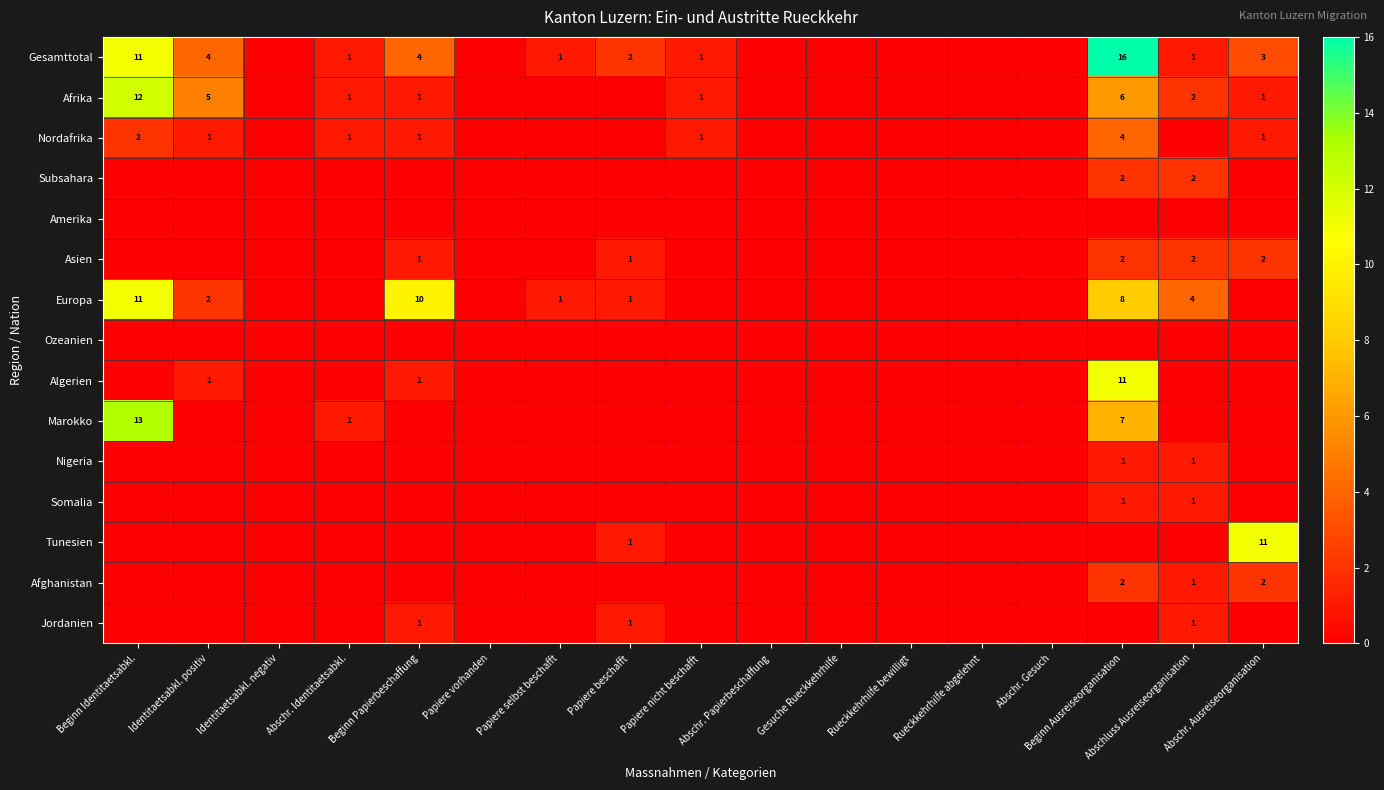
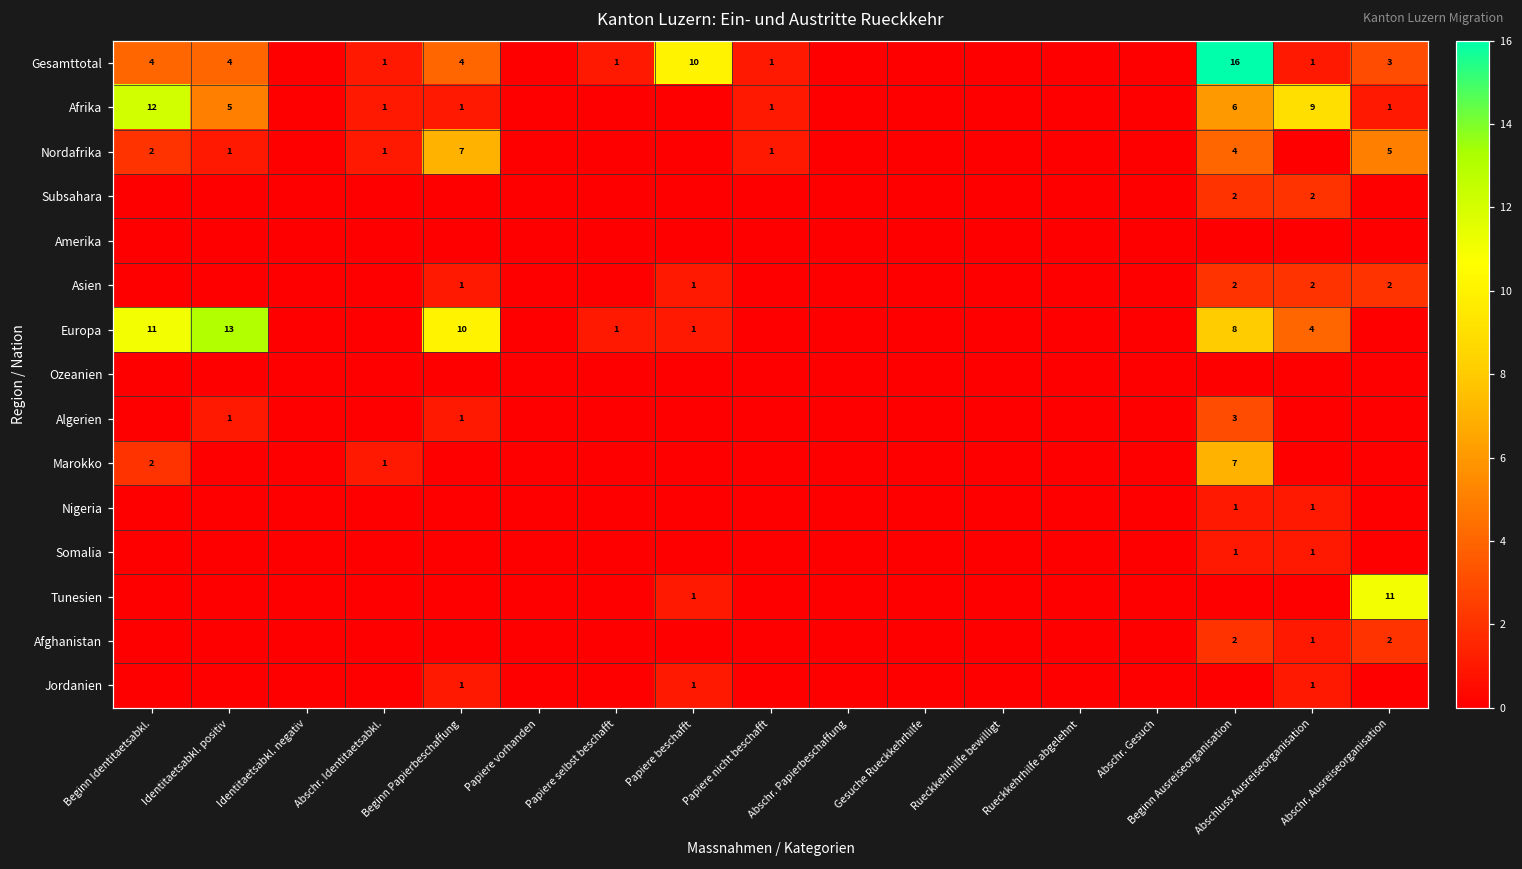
  {
    "Gesamttotal": {
-     "Beginn Identitaetsabkl.": 11,
+     "Beginn Identitaetsabkl.": 4,
      "Identitaetsabkl. positiv": 4,
      "Abschr. Identitaetsabkl.": 1,
      "Beginn Papierbeschaffung": 4,
      "Papiere selbst beschafft": 1,
-     "Papiere beschafft": 2,
+     "Papiere beschafft": 10,
      "Papiere nicht beschafft": 1,
      "Beginn Ausreiseorganisation": 16,
      "Abschluss Ausreiseorganisation": 1,
      "Abschr. Ausreiseorganisation": 3
    },
    "Afrika": {
      "Beginn Identitaetsabkl.": 12,
      "Identitaetsabkl. positiv": 5,
      "Abschr. Identitaetsabkl.": 1,
      "Beginn Papierbeschaffung": 1,
      "Papiere nicht beschafft": 1,
      "Beginn Ausreiseorganisation": 6,
-     "Abschluss Ausreiseorganisation": 2,
+     "Abschluss Ausreiseorganisation": 9,
      "Abschr. Ausreiseorganisation": 1
    },
    "Nordafrika": {
      "Beginn Identitaetsabkl.": 2,
      "Identitaetsabkl. positiv": 1,
      "Abschr. Identitaetsabkl.": 1,
-     "Beginn Papierbeschaffung": 1,
+     "Beginn Papierbeschaffung": 7,
      "Papiere nicht beschafft": 1,
      "Beginn Ausreiseorganisation": 4,
-     "Abschr. Ausreiseorganisation": 1
+     "Abschr. Ausreiseorganisation": 5
    },
    "Subsahara": {
      "Beginn Ausreiseorganisation": 2,
      "Abschluss Ausreiseorganisation": 2
    },
    "Asien": {
      "Beginn Papierbeschaffung": 1,
      "Papiere beschafft": 1,
      "Beginn Ausreiseorganisation": 2,
      "Abschluss Ausreiseorganisation": 2,
      "Abschr. Ausreiseorganisation": 2
    },
    "Europa": {
      "Beginn Identitaetsabkl.": 11,
-     "Identitaetsabkl. positiv": 2,
+     "Identitaetsabkl. positiv": 13,
      "Beginn Papierbeschaffung": 10,
      "Papiere selbst beschafft": 1,
      "Papiere beschafft": 1,
      "Beginn Ausreiseorganisation": 8,
      "Abschluss Ausreiseorganisation": 4
    },
    "Algerien": {
      "Identitaetsabkl. positiv": 1,
      "Beginn Papierbeschaffung": 1,
-     "Beginn Ausreiseorganisation": 11
+     "Beginn Ausreiseorganisation": 3
    },
    "Marokko": {
-     "Beginn Identitaetsabkl.": 13,
+     "Beginn Identitaetsabkl.": 2,
      "Abschr. Identitaetsabkl.": 1,
      "Beginn Ausreiseorganisation": 7
    },
    "Nigeria": {
      "Beginn Ausreiseorganisation": 1,
      "Abschluss Ausreiseorganisation": 1
    },
    "Somalia": {
      "Beginn Ausreiseorganisation": 1,
      "Abschluss Ausreiseorganisation": 1
    },
    "Tunesien": {
      "Papiere beschafft": 1,
      "Abschr. Ausreiseorganisation": 11
    },
    "Afghanistan": {
      "Beginn Ausreiseorganisation": 2,
      "Abschluss Ausreiseorganisation": 1,
      "Abschr. Ausreiseorganisation": 2
    },
    "Jordanien": {
      "Beginn Papierbeschaffung": 1,
      "Papiere beschafft": 1,
      "Abschluss Ausreiseorganisation": 1
    }
  }
